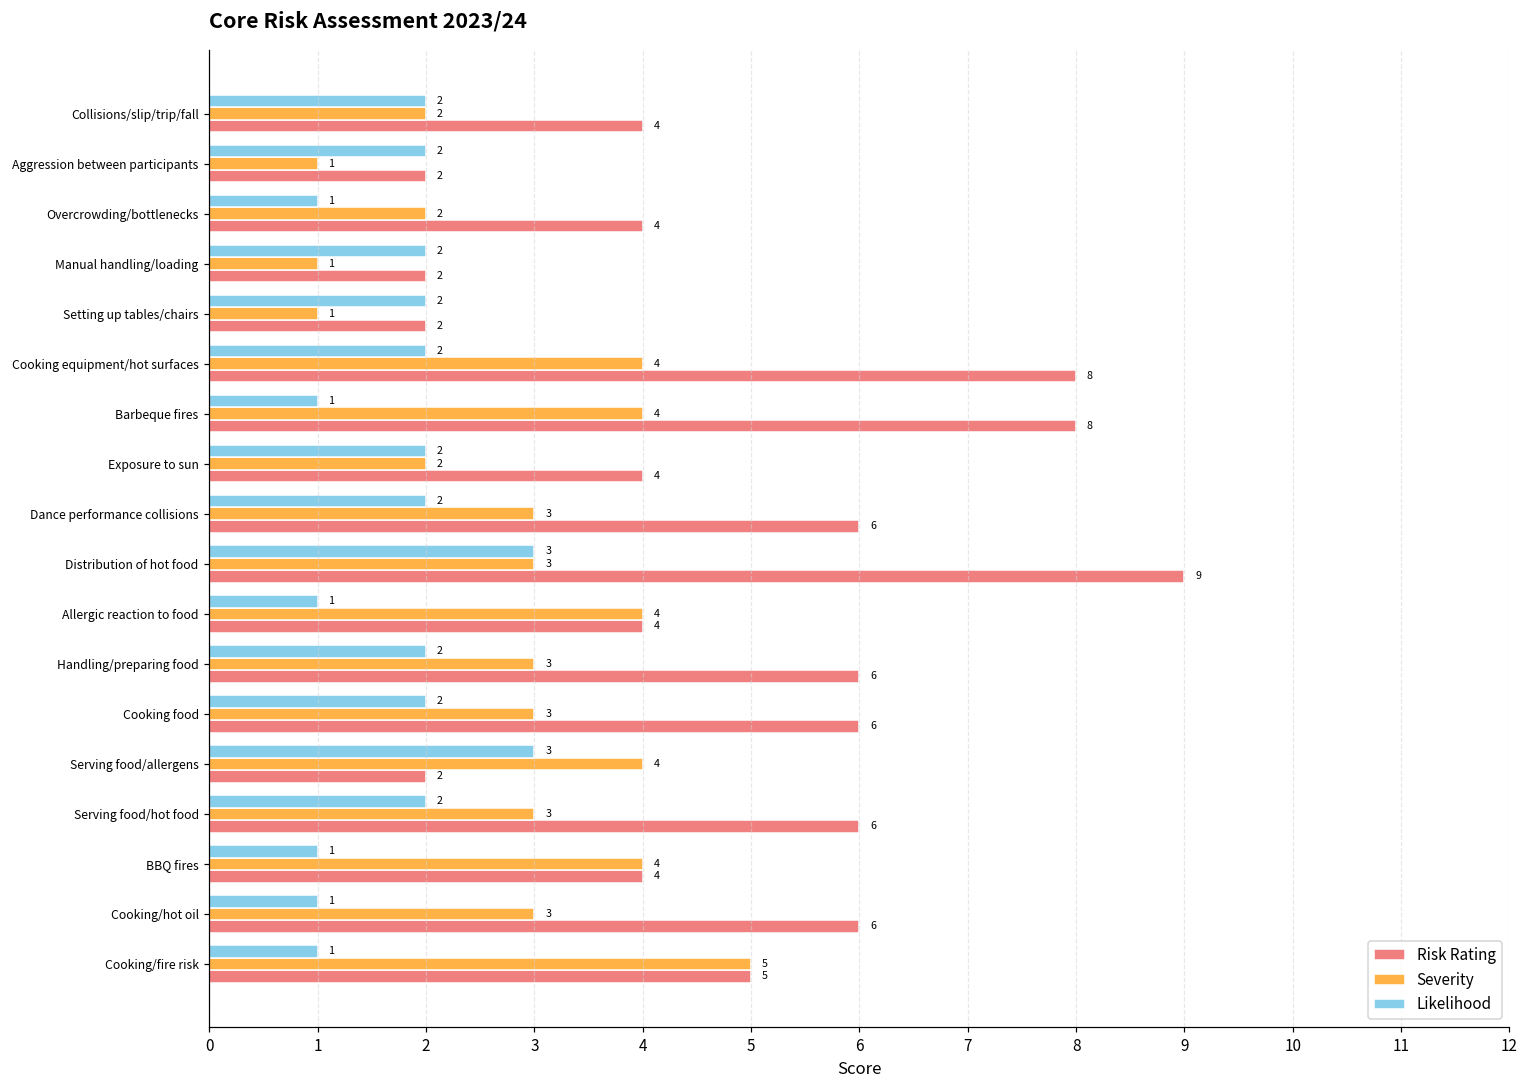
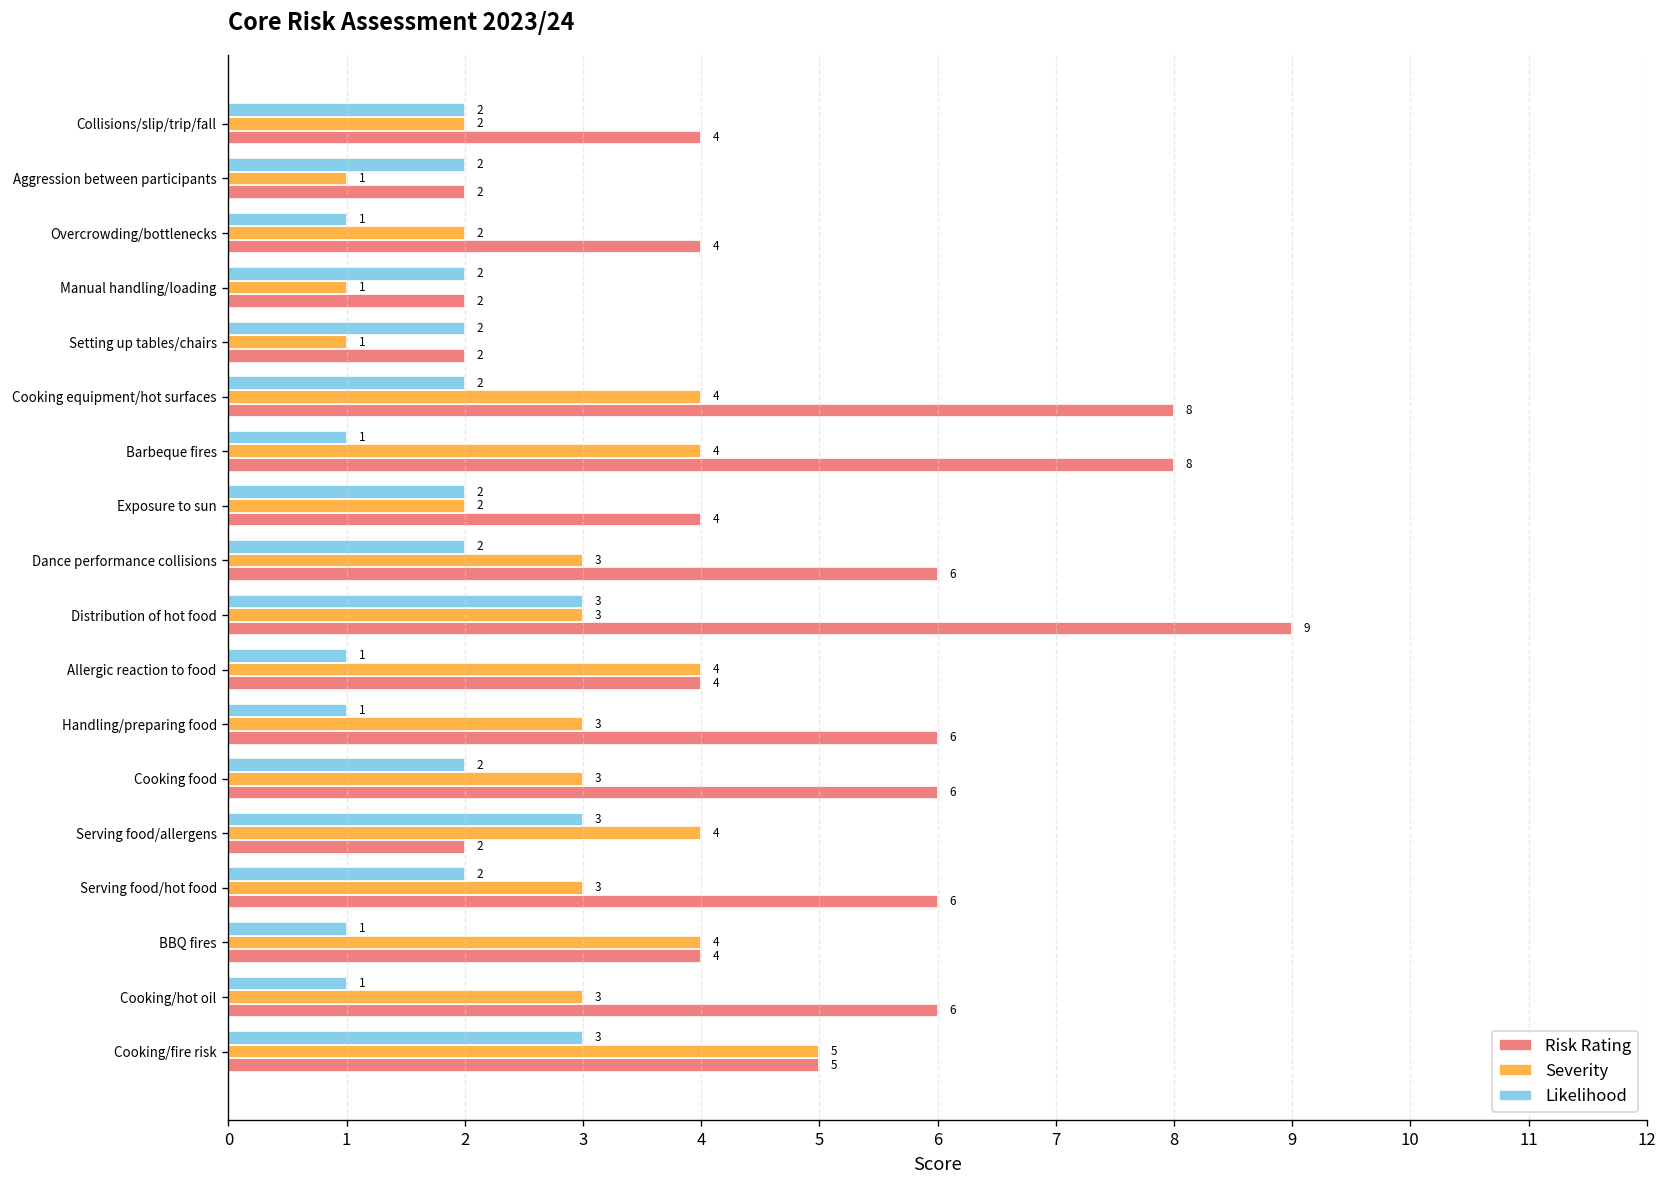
  {
    "Risk Rating": {
      "Collisions/slip/trip/fall": 4,
      "Aggression between participants": 2,
      "Overcrowding/bottlenecks": 4,
      "Manual handling/loading": 2,
      "Setting up tables/chairs": 2,
      "Cooking equipment/hot surfaces": 8,
      "Barbeque fires": 8,
      "Exposure to sun": 4,
      "Dance performance collisions": 6,
      "Distribution of hot food": 9,
      "Allergic reaction to food": 4,
      "Handling/preparing food": 6,
      "Cooking food": 6,
      "Serving food/allergens": 2,
      "Serving food/hot food": 6,
      "BBQ fires": 4,
      "Cooking/hot oil": 6,
      "Cooking/fire risk": 5
    },
    "Severity": {
      "Collisions/slip/trip/fall": 2,
      "Aggression between participants": 1,
      "Overcrowding/bottlenecks": 2,
      "Manual handling/loading": 1,
      "Setting up tables/chairs": 1,
      "Cooking equipment/hot surfaces": 4,
      "Barbeque fires": 4,
      "Exposure to sun": 2,
      "Dance performance collisions": 3,
      "Distribution of hot food": 3,
      "Allergic reaction to food": 4,
      "Handling/preparing food": 3,
      "Cooking food": 3,
      "Serving food/allergens": 4,
      "Serving food/hot food": 3,
      "BBQ fires": 4,
      "Cooking/hot oil": 3,
      "Cooking/fire risk": 5
    },
    "Likelihood": {
      "Collisions/slip/trip/fall": 2,
      "Aggression between participants": 2,
      "Overcrowding/bottlenecks": 1,
      "Manual handling/loading": 2,
      "Setting up tables/chairs": 2,
      "Cooking equipment/hot surfaces": 2,
      "Barbeque fires": 1,
      "Exposure to sun": 2,
      "Dance performance collisions": 2,
      "Distribution of hot food": 3,
      "Allergic reaction to food": 1,
-     "Handling/preparing food": 2,
+     "Handling/preparing food": 1,
      "Cooking food": 2,
      "Serving food/allergens": 3,
      "Serving food/hot food": 2,
      "BBQ fires": 1,
      "Cooking/hot oil": 1,
-     "Cooking/fire risk": 1
+     "Cooking/fire risk": 3
    }
  }
